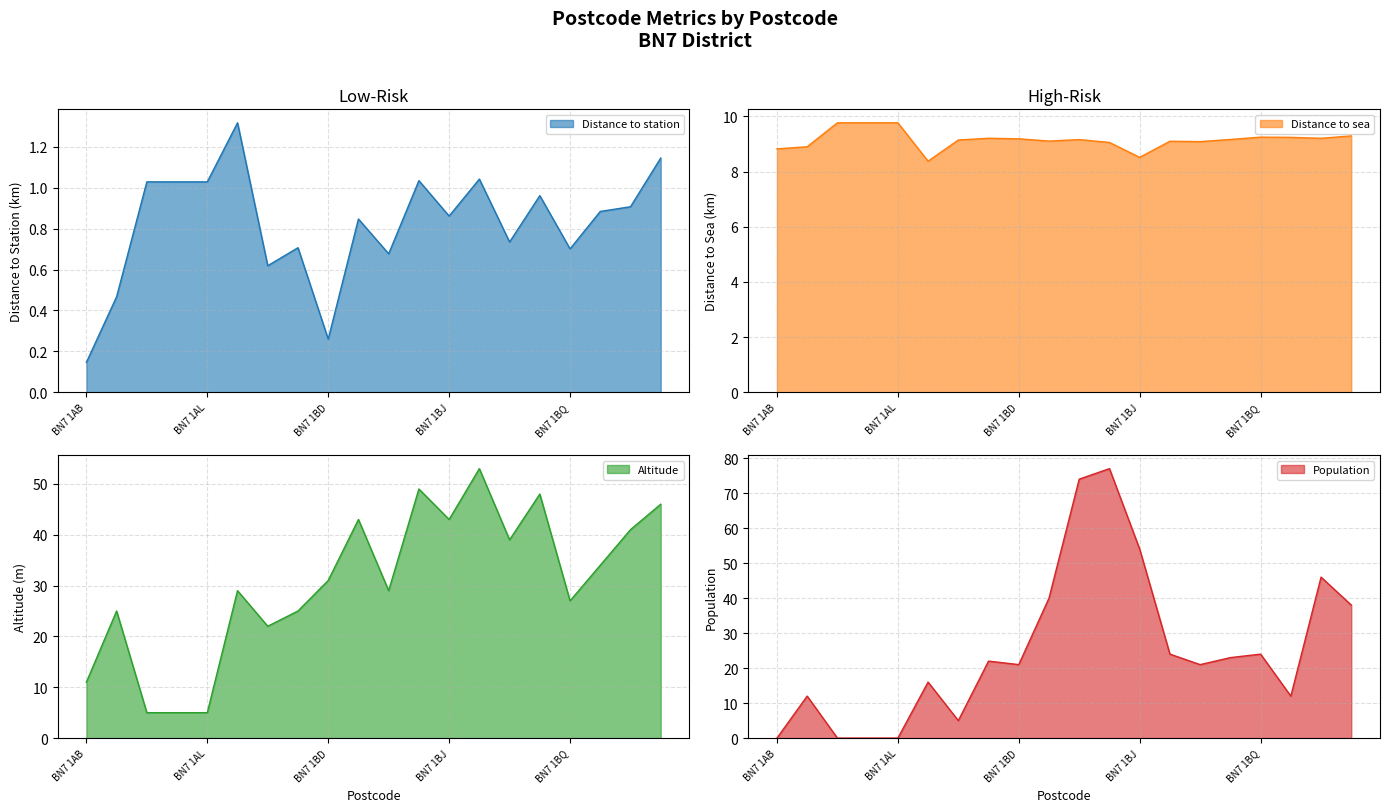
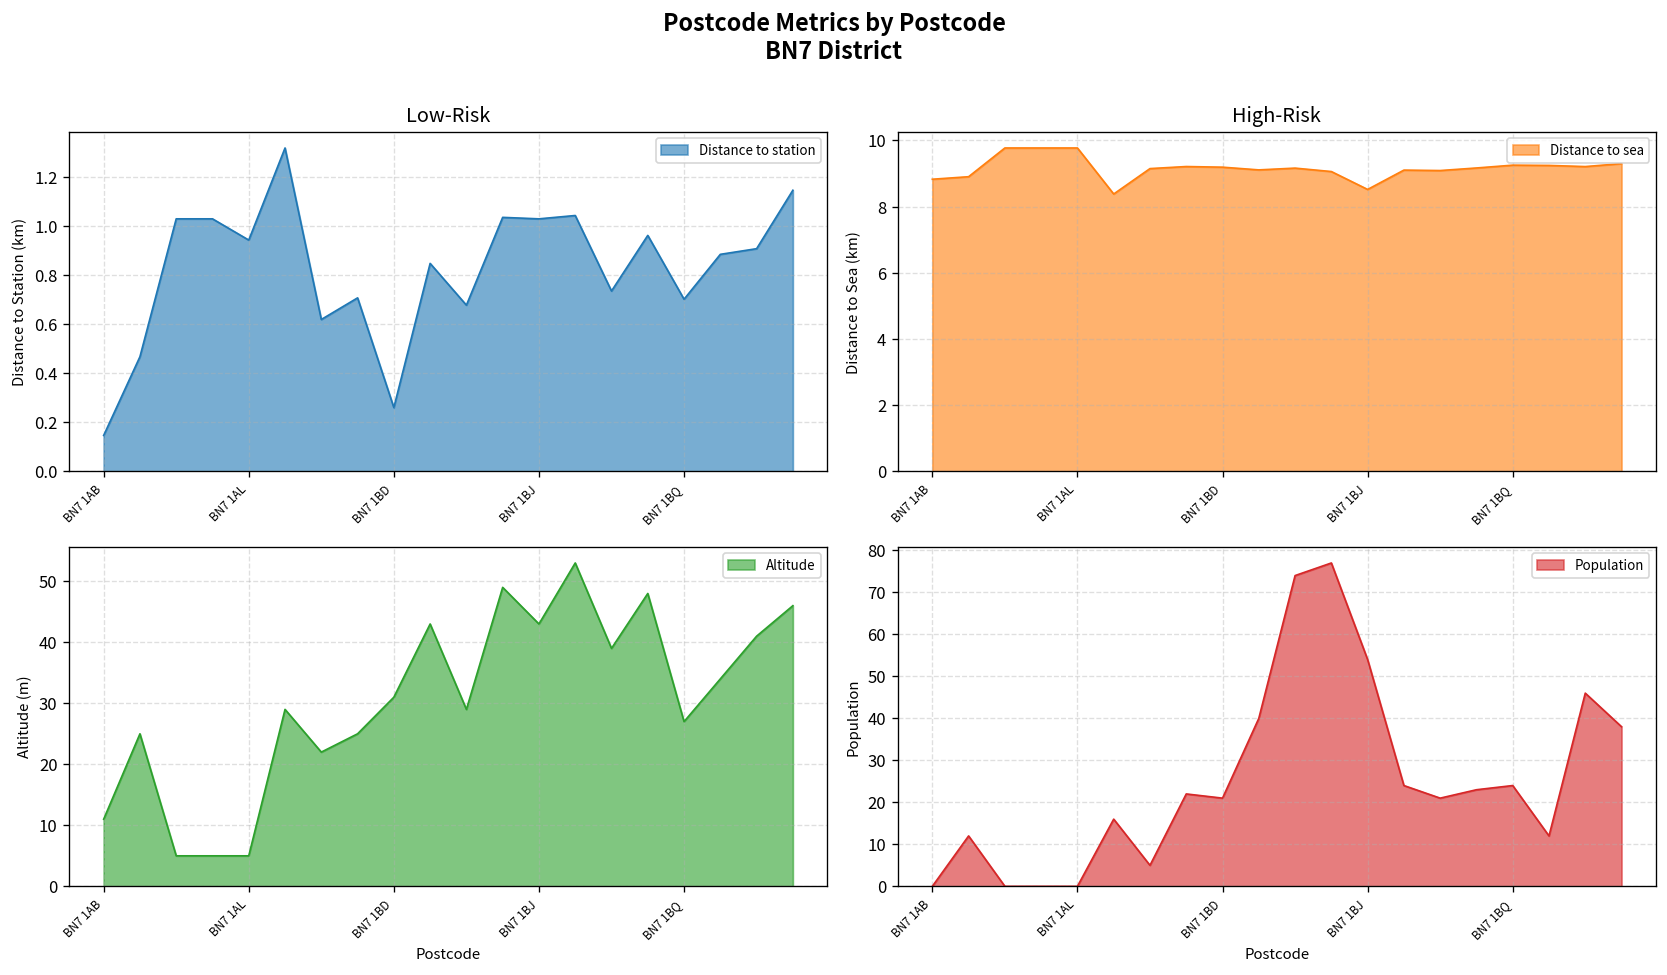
  {
    "Low-Risk": {
      "BN7 1AB": 0.15,
-     "BN7 1AL": 1.03,
+     "BN7 1AL": 0.94,
      "BN7 1BD": 0.26,
-     "BN7 1BJ": 0.86,
+     "BN7 1BJ": 1.03,
      "BN7 1BQ": 0.70
    },
    "High-Risk": {
      "BN7 1AB": 8.8,
      "BN7 1AL": 9.8,
      "BN7 1BD": 9.2,
      "BN7 1BJ": 8.5,
      "BN7 1BQ": 9.3
    }
  }
